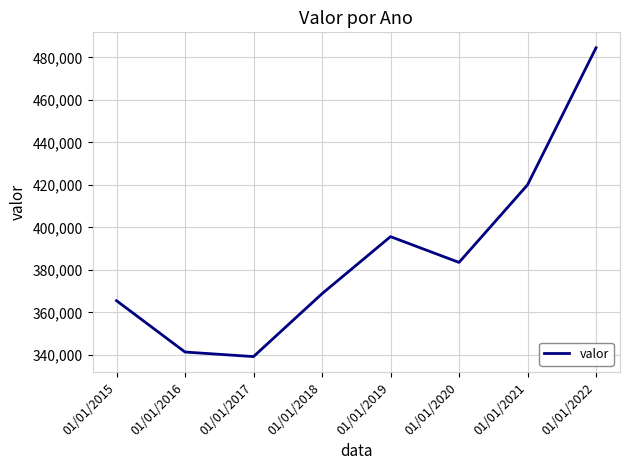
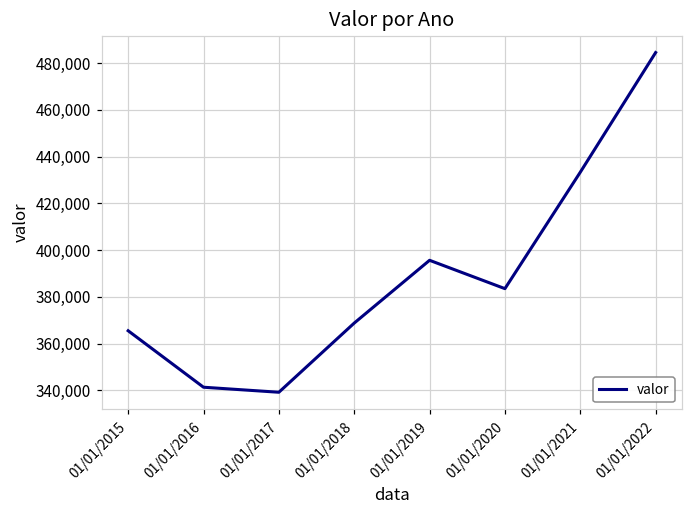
  {
    "01/01/2015": "366,000",
    "01/01/2016": "341,000",
    "01/01/2017": "339,000",
    "01/01/2018": "369,000",
    "01/01/2019": "396,000",
    "01/01/2020": "384,000",
-   "01/01/2021": "420,000",
+   "01/01/2021": "433,000",
    "01/01/2022": "485,000"
  }
